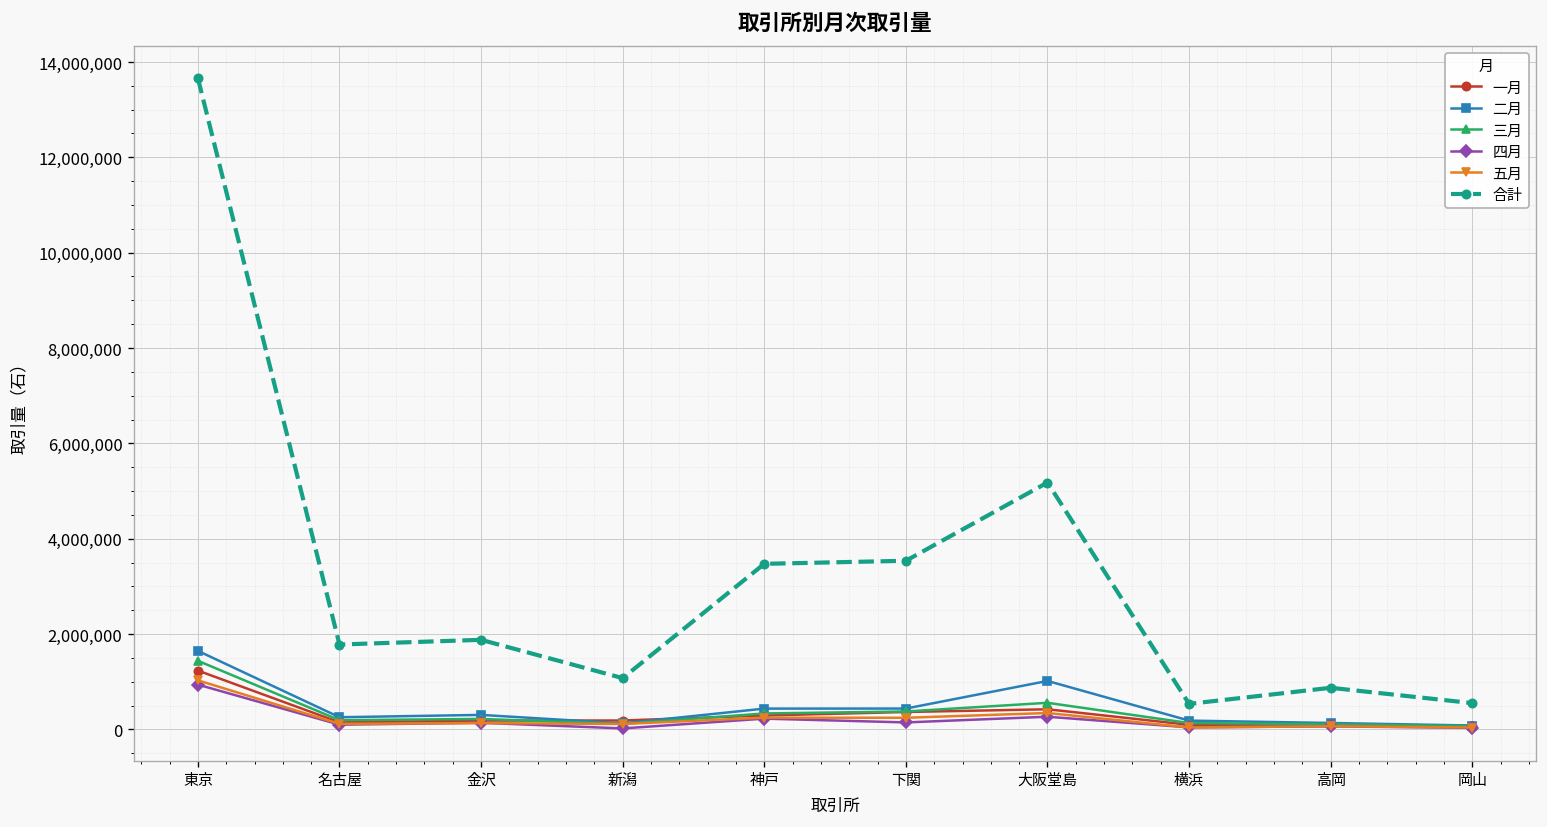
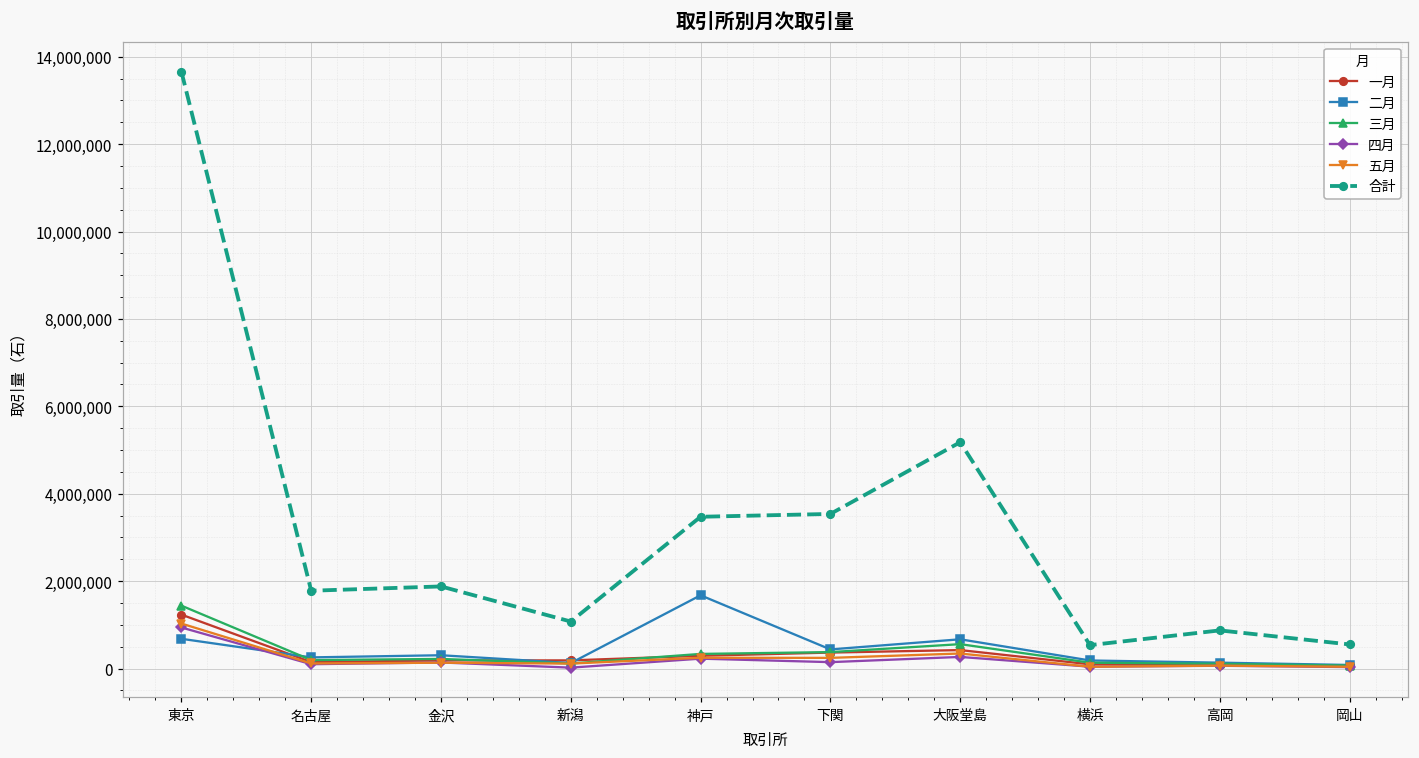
  {
    "一月": {
      "東京": "1,200,000",
      "大阪堂島": "400,000"
    },
    "二月": {
-     "東京": "1,600,000",
+     "東京": "700,000",
      "金沢": "300,000",
-     "神戸": "400,000",
-     "大阪堂島": "1,000,000"
+     "神戸": "1,700,000",
+     "大阪堂島": "700,000"
    },
    "四月": {
      "東京": "900,000",
      "新潟": "0",
      "下関": "100,000",
      "大阪堂島": "300,000"
    },
    "五月": {
      "東京": "1,000,000",
      "下関": "200,000",
      "大阪堂島": "300,000"
    }
  }
